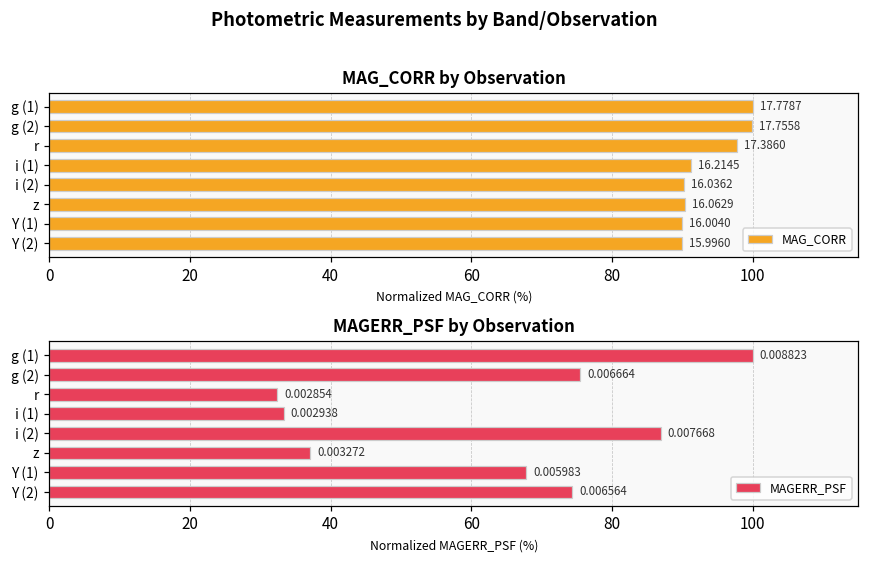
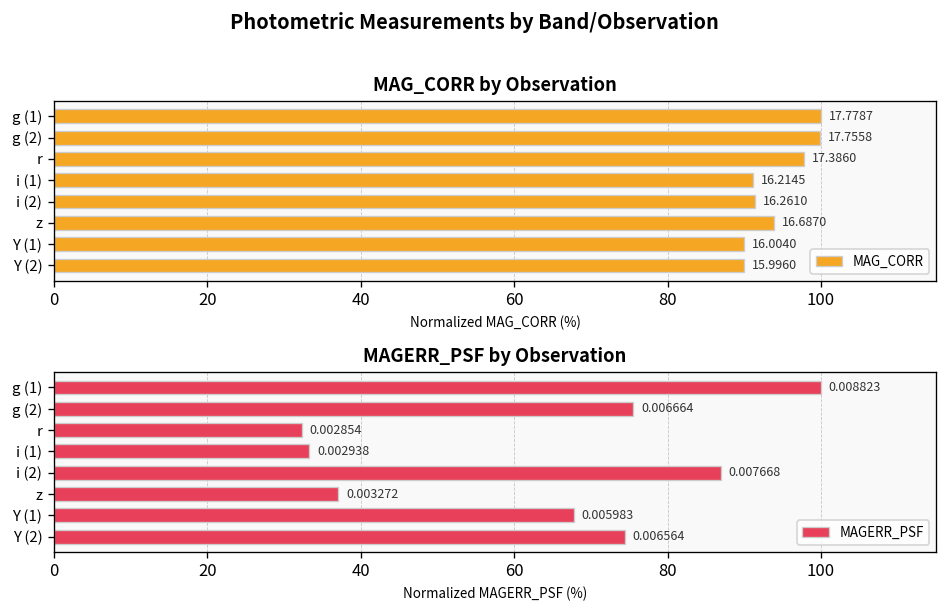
  {
    "MAG_CORR by Observation": {
-     "i (2)": 16.0362,
-     "z": 16.0629
+     "i (2)": 16.2610,
+     "z": 16.6870
    }
  }
